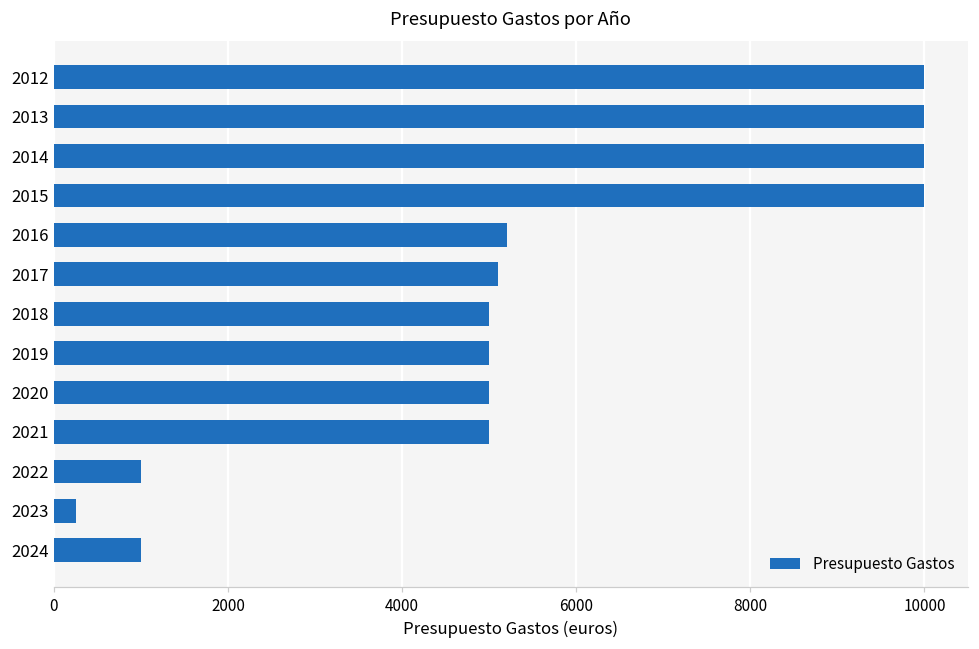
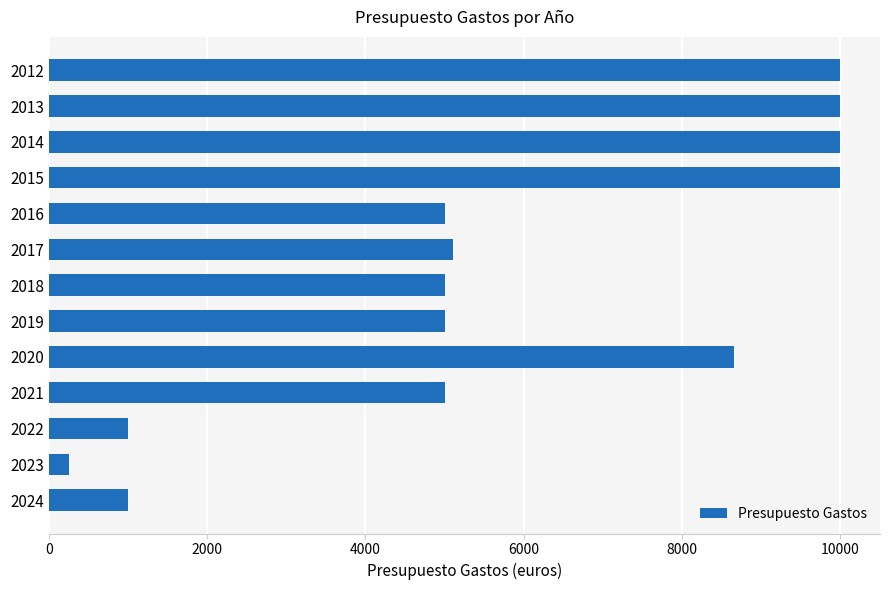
  {
    "2012": 10000,
    "2013": 10000,
    "2014": 10000,
    "2015": 10000,
-   "2016": 5200,
+   "2016": 5000,
    "2017": 5100,
    "2018": 5000,
    "2019": 5000,
-   "2020": 5000,
+   "2020": 8700,
    "2021": 5000,
    "2022": 1000,
    "2023": 300,
    "2024": 1000
  }
